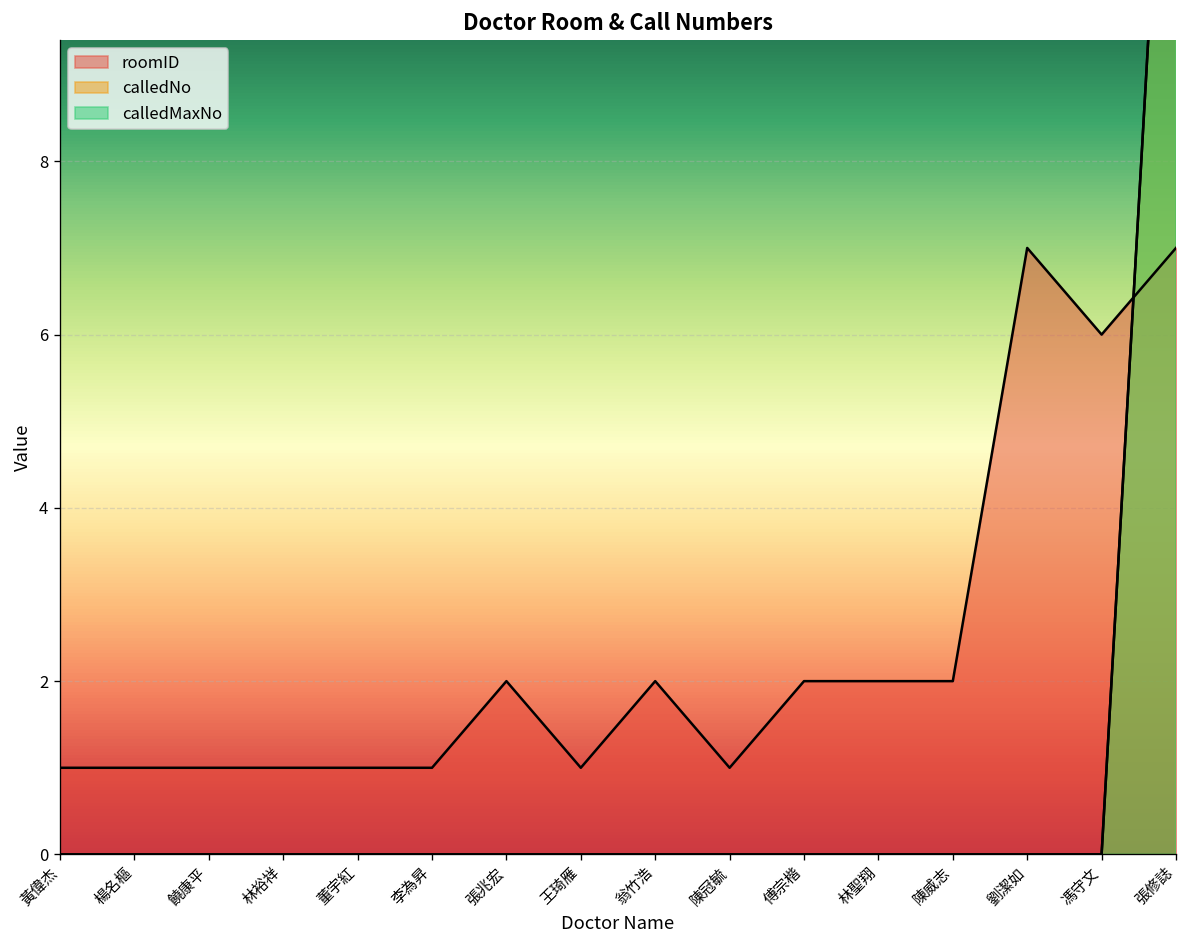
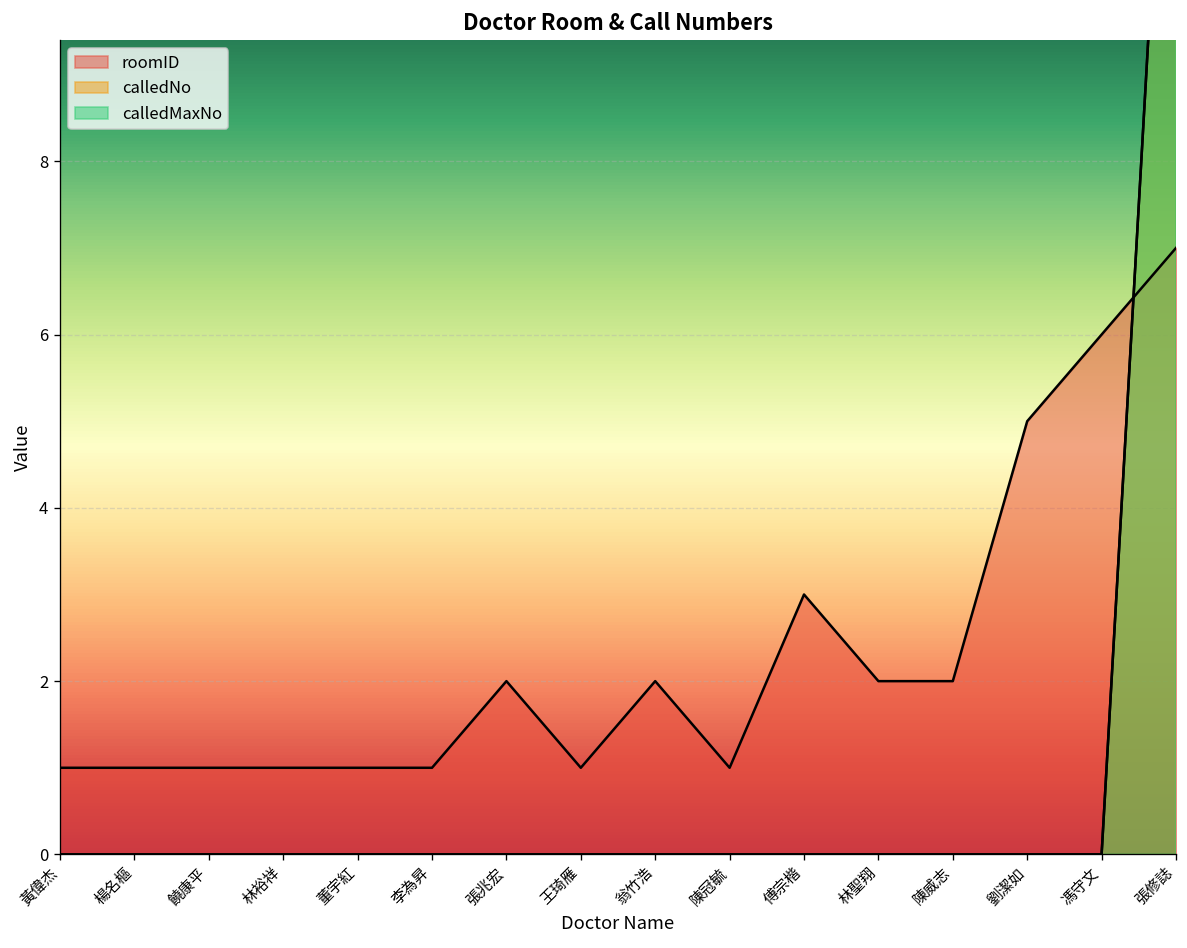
  {
    "roomID": {
      "黃偉杰": 1,
      "楊名樞": 1,
      "饒康平": 1,
      "林裕祥": 1,
      "董宇紅": 1,
      "李為昇": 1,
      "張兆宏": 2,
      "王琦雁": 1,
      "翁竹浩": 2,
      "陳冠毓": 1,
-     "傅宗楷": 2,
+     "傅宗楷": 3,
      "林聖翔": 2,
      "陳威志": 2,
-     "劉潔如": 7,
+     "劉潔如": 5,
      "馮守文": 6,
      "張修誌": 7
    },
    "calledMaxNo": {
      "黃偉杰": 0,
      "楊名樞": 0,
      "饒康平": 0,
      "林裕祥": 0,
      "董宇紅": 0,
      "李為昇": 0,
      "張兆宏": 0,
      "王琦雁": 0,
      "翁竹浩": 0,
      "陳冠毓": 0,
      "傅宗楷": 0,
      "林聖翔": 0,
      "陳威志": 0,
      "劉潔如": 0,
      "馮守文": 0
    }
  }
